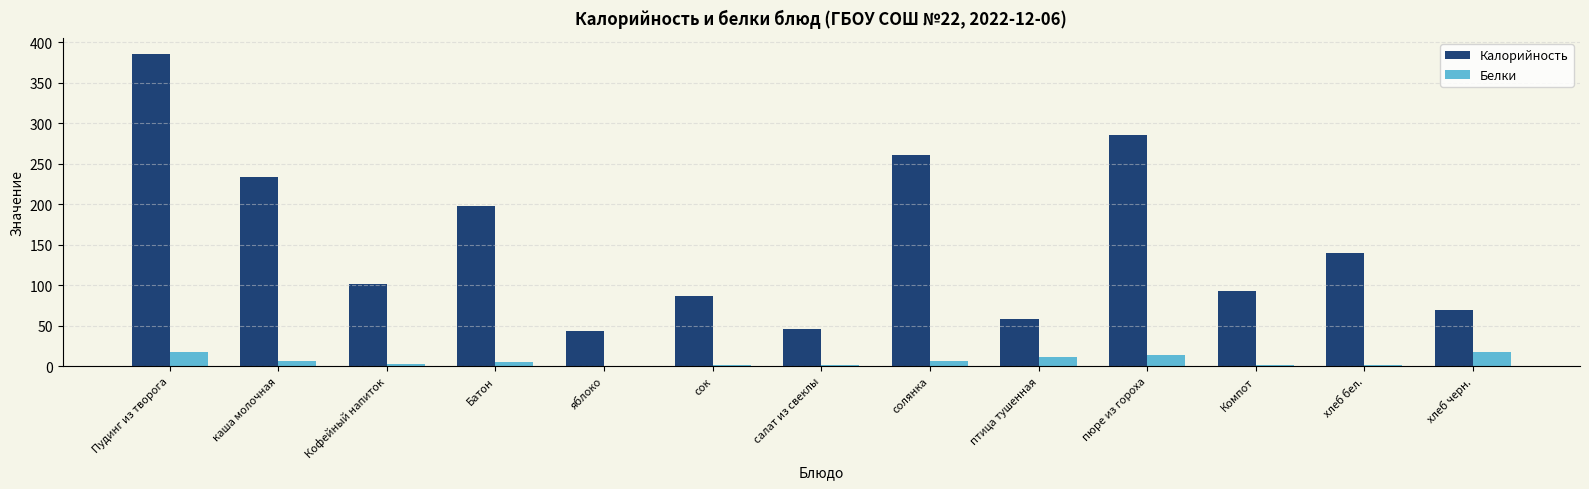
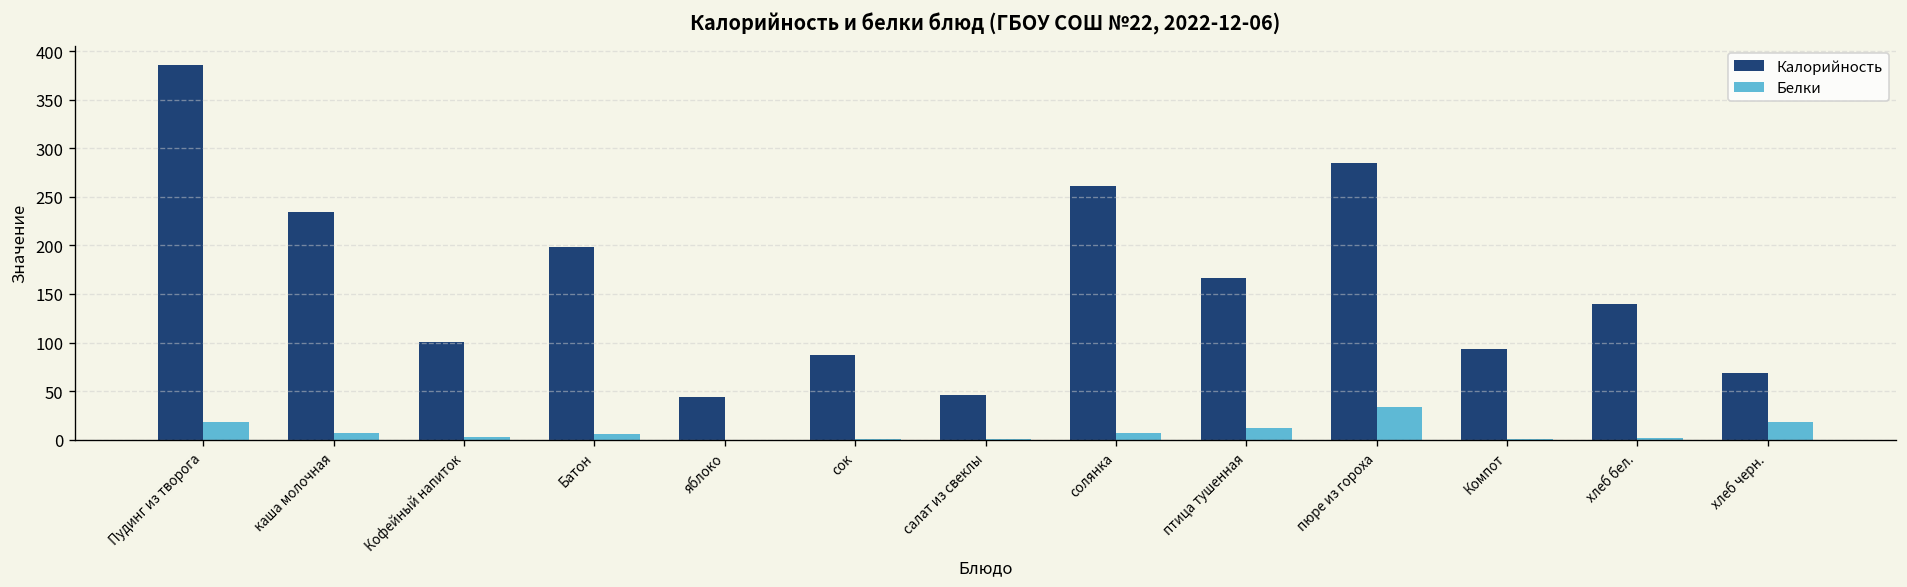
  {
    "Калорийность": {
      "Пудинг из творога": 390,
      "каша молочная": 230,
      "Кофейный напиток": 100,
      "Батон": 200,
      "яблоко": 40,
      "сок": 90,
      "салат из свеклы": 50,
      "солянка": 260,
-     "птица тушенная": 60,
+     "птица тушенная": 170,
      "пюре из гороха": 290,
      "Компот": 90,
      "хлеб бел.": 140,
      "хлеб черн.": 70
    },
    "Белки": {
      "Пудинг из творога": 20,
      "каша молочная": 10,
      "Батон": 10,
      "яблоко": 0,
      "солянка": 10,
      "птица тушенная": 10,
-     "пюре из гороха": 10,
+     "пюре из гороха": 30,
      "хлеб черн.": 20
    }
  }
